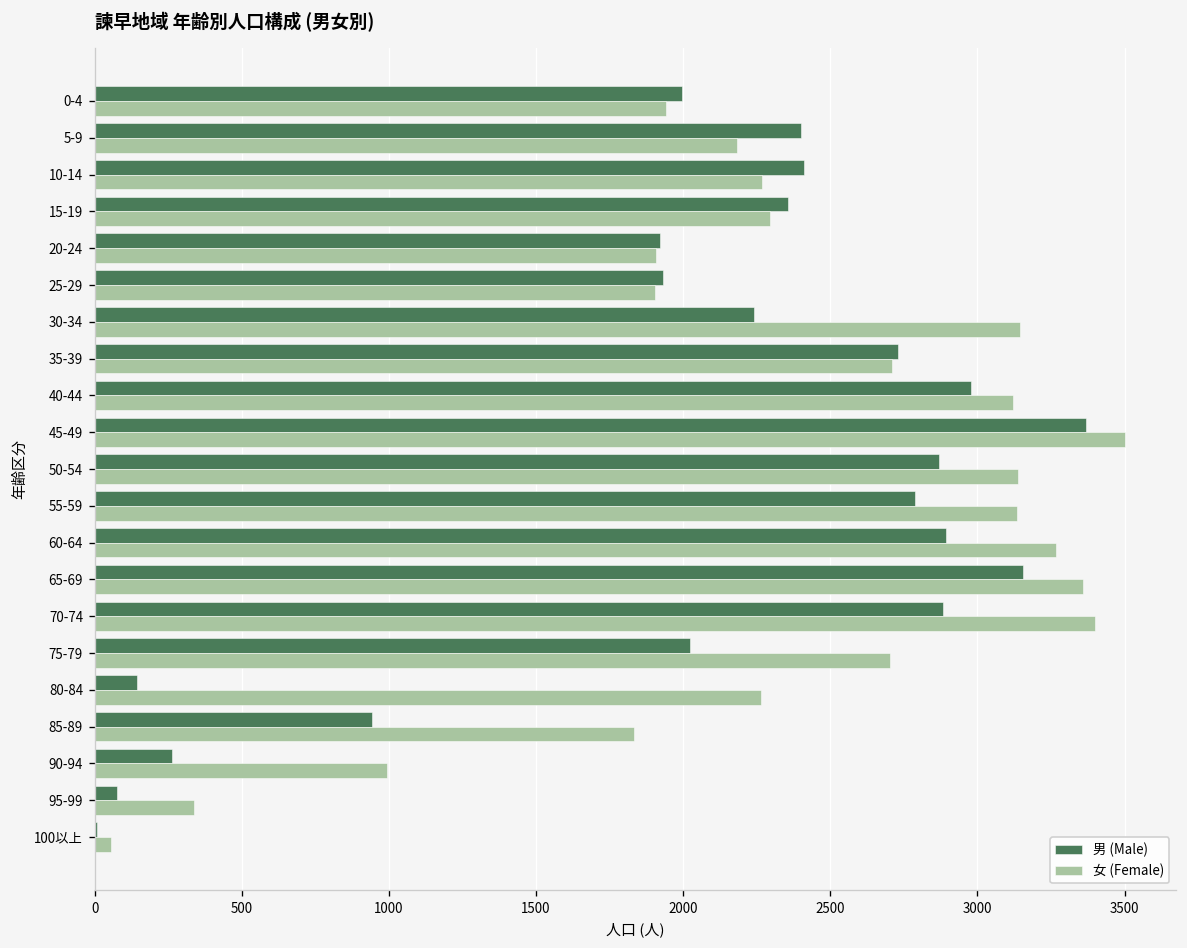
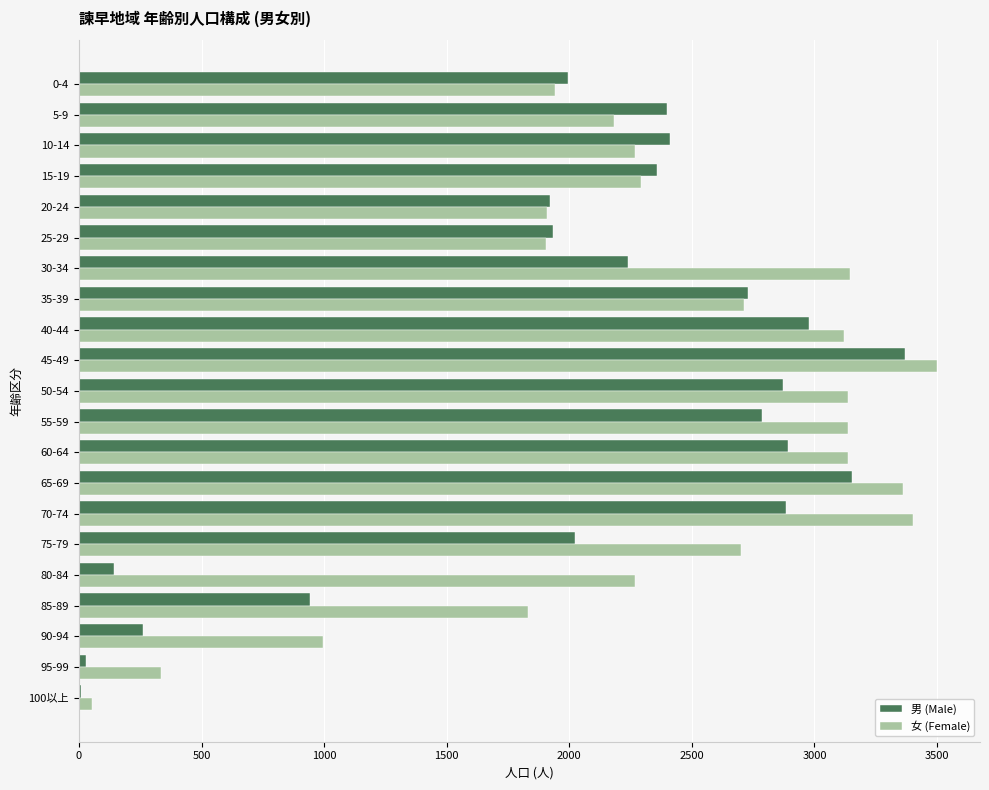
  {
    "男 (Male)": {
      "0-4": 2000,
      "5-9": 2400,
      "10-14": 2410,
      "15-19": 2360,
      "20-24": 1920,
      "25-29": 1930,
      "30-34": 2240,
      "35-39": 2730,
      "40-44": 2980,
      "45-49": 3370,
      "50-54": 2870,
      "55-59": 2790,
      "60-64": 2890,
      "65-69": 3150,
      "70-74": 2880,
      "75-79": 2020,
      "80-84": 140,
      "85-89": 940,
      "90-94": 260,
-     "95-99": 80
+     "95-99": 30
    },
    "女 (Female)": {
      "0-4": 1940,
      "5-9": 2180,
      "10-14": 2270,
      "15-19": 2290,
      "20-24": 1910,
      "25-29": 1900,
      "30-34": 3150,
      "35-39": 2710,
      "40-44": 3120,
      "45-49": 3500,
      "50-54": 3140,
      "55-59": 3140,
-     "60-64": 3270,
+     "60-64": 3140,
      "65-69": 3360,
      "70-74": 3400,
      "75-79": 2700,
      "80-84": 2270,
      "85-89": 1830,
      "90-94": 1000,
      "95-99": 340,
      "100以上": 60
    }
  }
